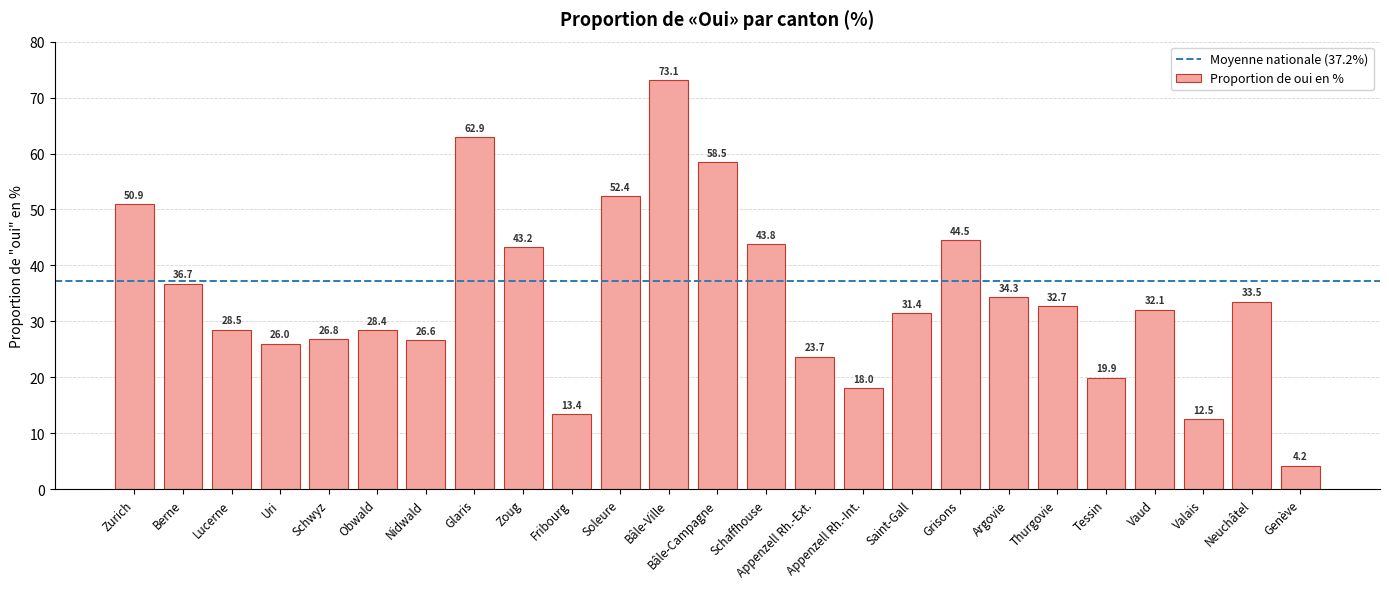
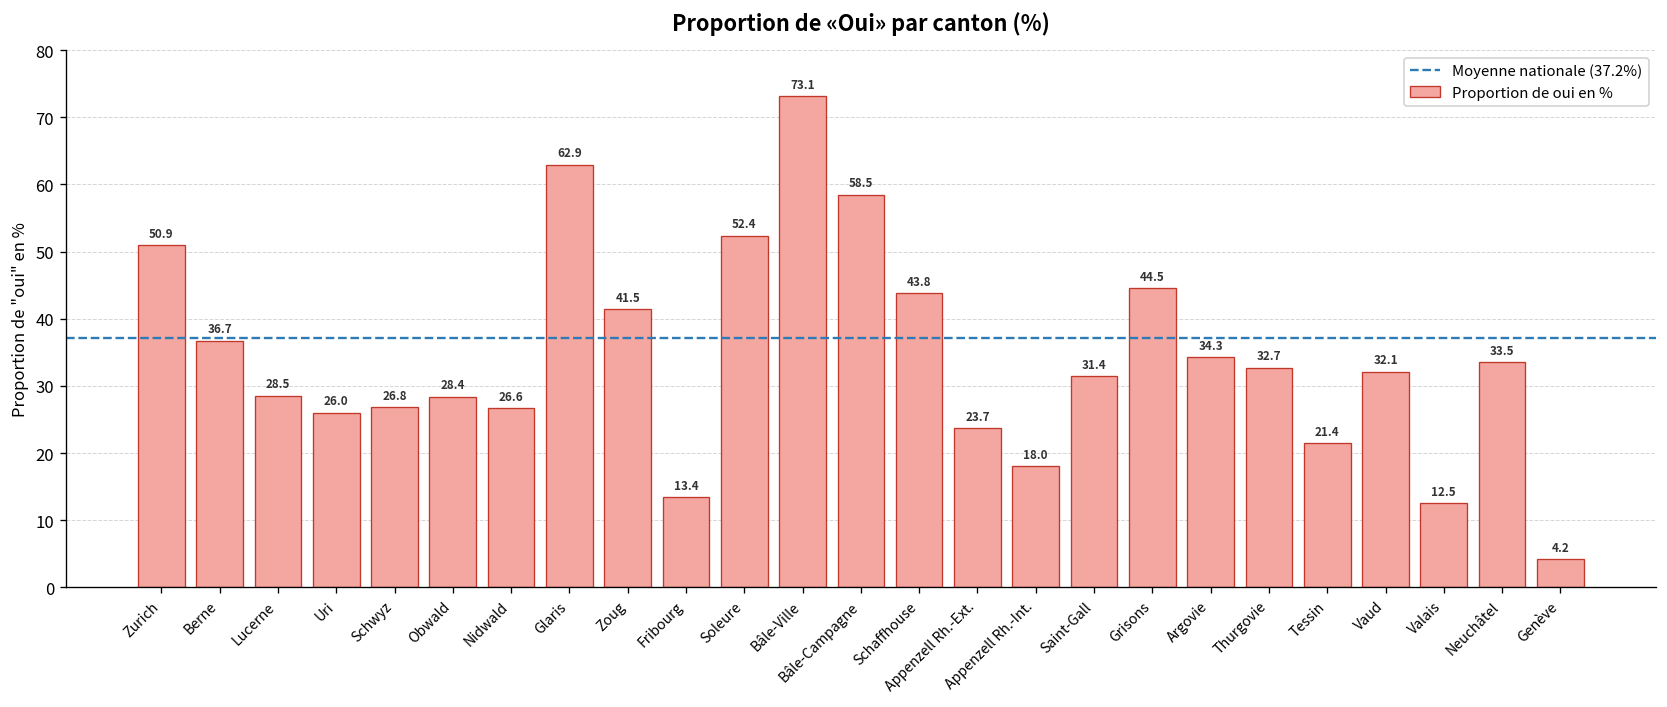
  {
    "Zurich": 50.9,
    "Berne": 36.7,
    "Lucerne": 28.5,
    "Uri": 26.0,
    "Schwyz": 26.8,
    "Obwald": 28.4,
    "Nidwald": 26.6,
    "Glaris": 62.9,
-   "Zoug": 43.2,
+   "Zoug": 41.5,
    "Fribourg": 13.4,
    "Soleure": 52.4,
    "Bâle-Ville": 73.1,
    "Bâle-Campagne": 58.5,
    "Schaffhouse": 43.8,
    "Appenzell Rh.-Ext.": 23.7,
    "Appenzell Rh.-Int.": 18.0,
    "Saint-Gall": 31.4,
    "Grisons": 44.5,
    "Argovie": 34.3,
    "Thurgovie": 32.7,
-   "Tessin": 19.9,
+   "Tessin": 21.4,
    "Vaud": 32.1,
    "Valais": 12.5,
    "Neuchâtel": 33.5,
    "Genève": 4.2
  }
